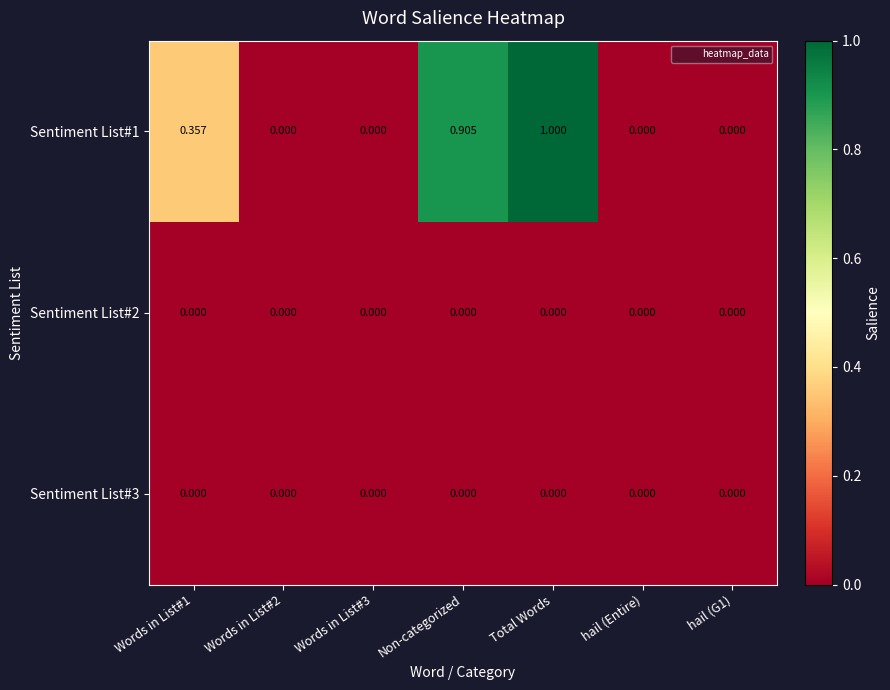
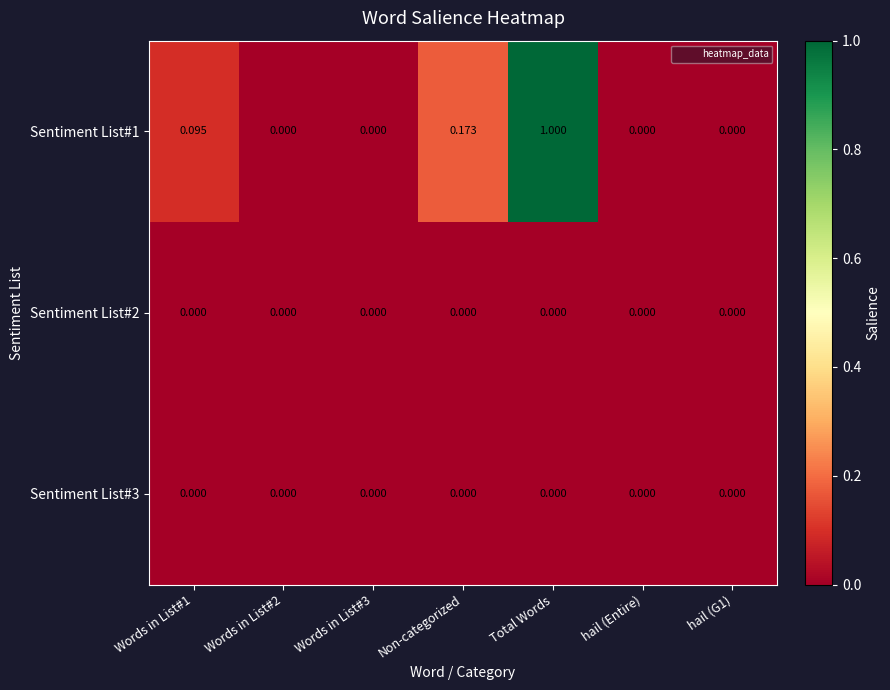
  {
    "Sentiment List#1": {
-     "Words in List#1": 0.357,
+     "Words in List#1": 0.095,
      "Words in List#2": 0.000,
      "Words in List#3": 0.000,
-     "Non-categorized": 0.905,
+     "Non-categorized": 0.173,
      "Total Words": 1.000,
      "hail (Entire)": 0.000,
      "hail (G1)": 0.000
    },
    "Sentiment List#2": {
      "Words in List#1": 0.000,
      "Words in List#2": 0.000,
      "Words in List#3": 0.000,
      "Non-categorized": 0.000,
      "Total Words": 0.000,
      "hail (Entire)": 0.000,
      "hail (G1)": 0.000
    },
    "Sentiment List#3": {
      "Words in List#1": 0.000,
      "Words in List#2": 0.000,
      "Words in List#3": 0.000,
      "Non-categorized": 0.000,
      "Total Words": 0.000,
      "hail (Entire)": 0.000,
      "hail (G1)": 0.000
    }
  }
